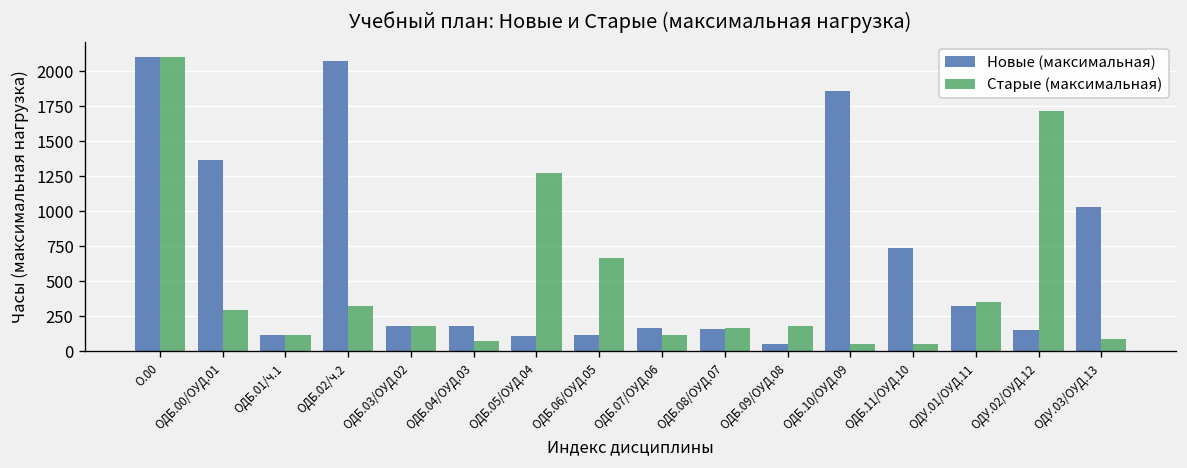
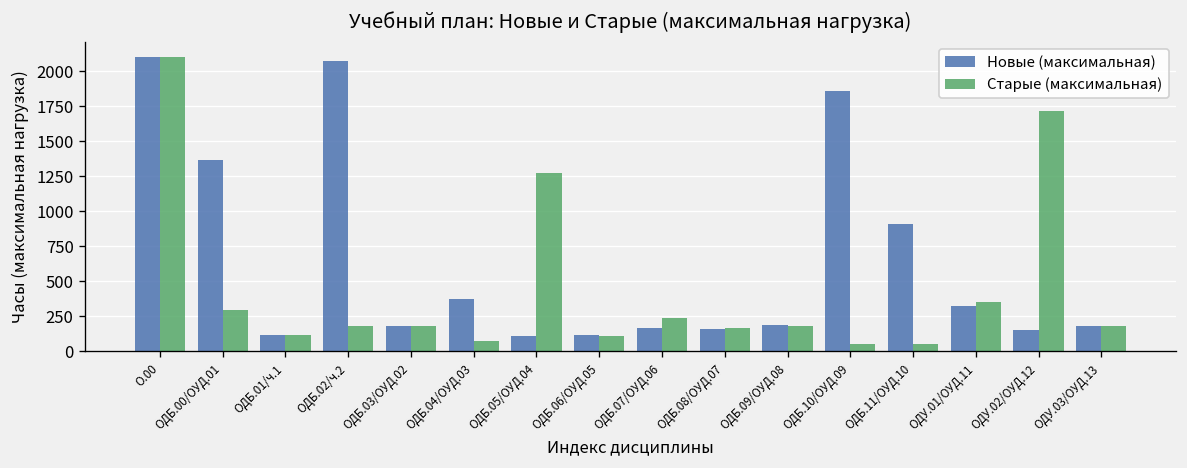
  {
    "Новые (максимальная)": {
      "О.00": 2110,
      "ОДБ.00/ОУД.01": 1370,
      "ОДБ.01/ч.1": 120,
      "ОДБ.02/ч.2": 2080,
      "ОДБ.03/ОУД.02": 180,
-     "ОДБ.04/ОУД.03": 180,
+     "ОДБ.04/ОУД.03": 380,
      "ОДБ.05/ОУД.04": 110,
      "ОДБ.06/ОУД.05": 120,
      "ОДБ.07/ОУД.06": 160,
      "ОДБ.08/ОУД.07": 160,
-     "ОДБ.09/ОУД.08": 50,
+     "ОДБ.09/ОУД.08": 180,
      "ОДБ.10/ОУД.09": 1860,
-     "ОДБ.11/ОУД.10": 740,
+     "ОДБ.11/ОУД.10": 910,
      "ОДУ.01/ОУД.11": 320,
      "ОДУ.02/ОУД.12": 150,
-     "ОДУ.03/ОУД.13": 1030
+     "ОДУ.03/ОУД.13": 180
    },
    "Старые (максимальная)": {
      "О.00": 2110,
      "ОДБ.00/ОУД.01": 290,
      "ОДБ.01/ч.1": 120,
-     "ОДБ.02/ч.2": 320,
+     "ОДБ.02/ч.2": 180,
      "ОДБ.03/ОУД.02": 180,
      "ОДБ.04/ОУД.03": 80,
      "ОДБ.05/ОУД.04": 1270,
-     "ОДБ.06/ОУД.05": 660,
-     "ОДБ.07/ОУД.06": 120,
+     "ОДБ.06/ОУД.05": 110,
+     "ОДБ.07/ОУД.06": 240,
      "ОДБ.08/ОУД.07": 160,
      "ОДБ.09/ОУД.08": 180,
      "ОДБ.10/ОУД.09": 50,
      "ОДБ.11/ОУД.10": 50,
      "ОДУ.01/ОУД.11": 350,
      "ОДУ.02/ОУД.12": 1720,
-     "ОДУ.03/ОУД.13": 80
+     "ОДУ.03/ОУД.13": 180
    }
  }
